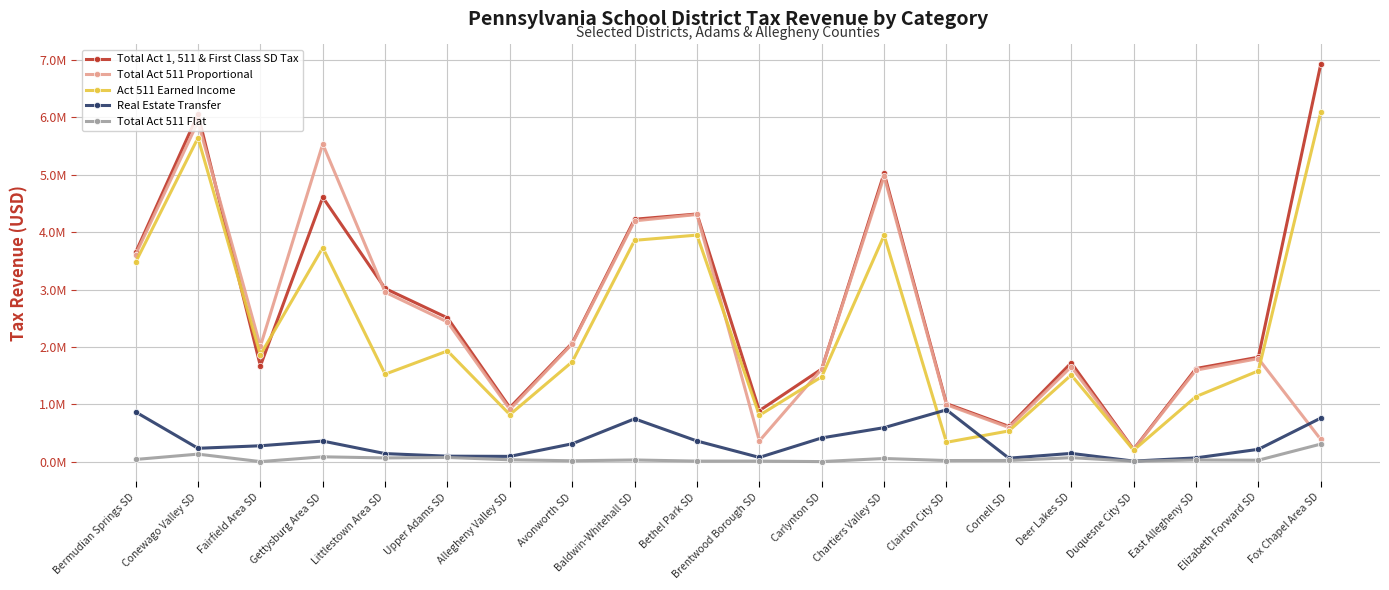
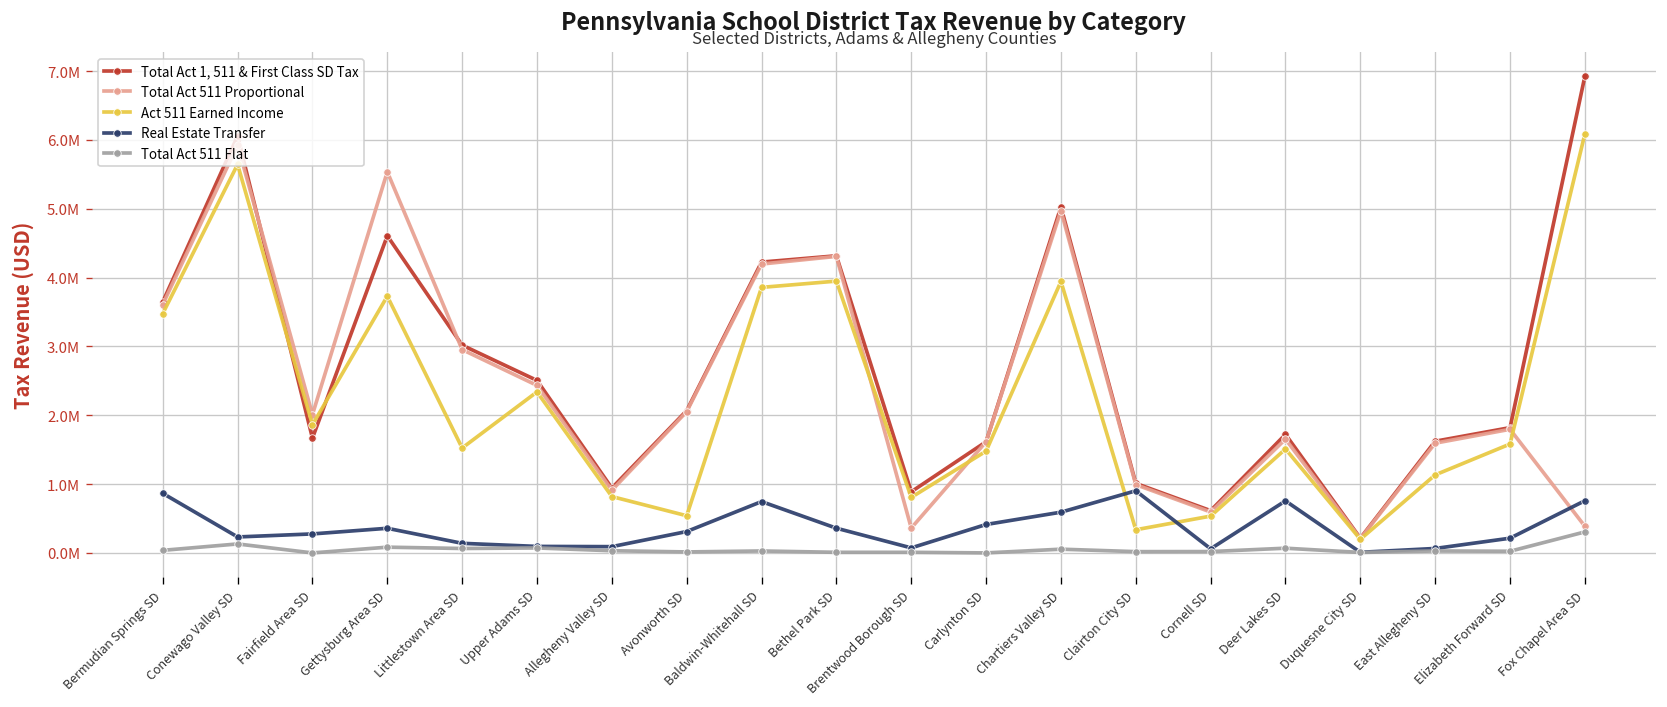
  {
    "Total Act 1, 511 & First Class SD Tax": {
      "Fairfield Area SD": 1700000,
      "Gettysburg Area SD": 4600000,
      "Littlestown Area SD": 3000000,
      "Upper Adams SD": 2500000,
      "Brentwood Borough SD": 900000,
      "Chartiers Valley SD": 5000000,
      "Deer Lakes SD": 1700000,
      "Fox Chapel Area SD": 6900000
    },
    "Total Act 511 Proportional": {
      "Fairfield Area SD": 2000000,
      "Gettysburg Area SD": 5500000,
      "Littlestown Area SD": 3000000,
      "Upper Adams SD": 2400000,
      "Brentwood Borough SD": 400000,
      "Chartiers Valley SD": 5000000,
      "Deer Lakes SD": 1700000,
      "Fox Chapel Area SD": 400000
    },
    "Act 511 Earned Income": {
      "Bermudian Springs SD": 3500000,
      "Conewago Valley SD": 5600000,
      "Fairfield Area SD": 1900000,
      "Gettysburg Area SD": 3700000,
      "Littlestown Area SD": 1500000,
-     "Upper Adams SD": 1900000,
+     "Upper Adams SD": 2300000,
      "Allegheny Valley SD": 800000,
-     "Avonworth SD": 1700000,
+     "Avonworth SD": 500000,
      "Baldwin-Whitehall SD": 3900000,
      "Bethel Park SD": 3900000,
      "Brentwood Borough SD": 800000,
      "Carlynton SD": 1500000,
      "Chartiers Valley SD": 3900000,
      "Clairton City SD": 300000,
      "Cornell SD": 500000,
      "Deer Lakes SD": 1500000,
      "East Allegheny SD": 1100000,
      "Elizabeth Forward SD": 1600000,
      "Fox Chapel Area SD": 6100000
    },
    "Real Estate Transfer": {
      "Bermudian Springs SD": 900000,
      "Conewago Valley SD": 200000,
      "Fairfield Area SD": 300000,
      "Gettysburg Area SD": 400000,
      "Littlestown Area SD": 100000,
      "Allegheny Valley SD": 100000,
      "Avonworth SD": 300000,
      "Baldwin-Whitehall SD": 700000,
      "Bethel Park SD": 400000,
      "Brentwood Borough SD": 100000,
      "Carlynton SD": 400000,
      "Chartiers Valley SD": 600000,
      "Clairton City SD": 900000,
-     "Deer Lakes SD": 100000,
+     "Deer Lakes SD": 800000,
      "Elizabeth Forward SD": 200000,
      "Fox Chapel Area SD": 800000
    },
    "Total Act 511 Flat": {
      "Bermudian Springs SD": 0,
      "Conewago Valley SD": 100000,
      "Fairfield Area SD": 0,
      "Gettysburg Area SD": 100000,
      "Littlestown Area SD": 100000,
      "Allegheny Valley SD": 0,
      "Avonworth SD": 0,
      "Baldwin-Whitehall SD": 0,
      "Bethel Park SD": 0,
      "Brentwood Borough SD": 0,
      "Carlynton SD": 0,
      "Chartiers Valley SD": 100000,
      "Clairton City SD": 0,
      "Deer Lakes SD": 100000,
      "Elizabeth Forward SD": 0,
      "Fox Chapel Area SD": 300000
    }
  }
